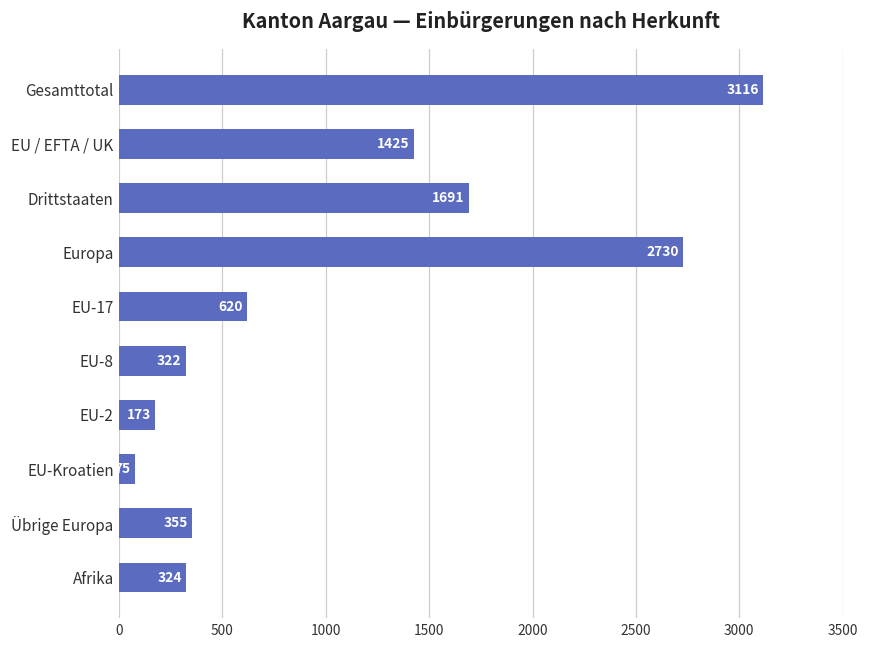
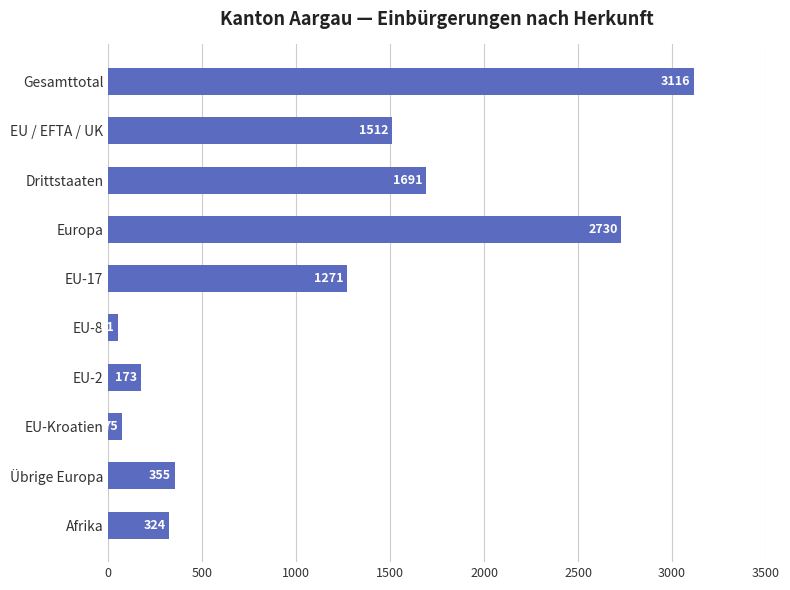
  {
    "Gesamttotal": 3116,
-   "EU / EFTA / UK": 1425,
+   "EU / EFTA / UK": 1512,
    "Drittstaaten": 1691,
    "Europa": 2730,
-   "EU-17": 620,
-   "EU-8": 320,
+   "EU-17": 1271,
+   "EU-8": 50,
    "EU-2": 173,
    "EU-Kroatien": 75,
    "Übrige Europa": 355,
    "Afrika": 324
  }
